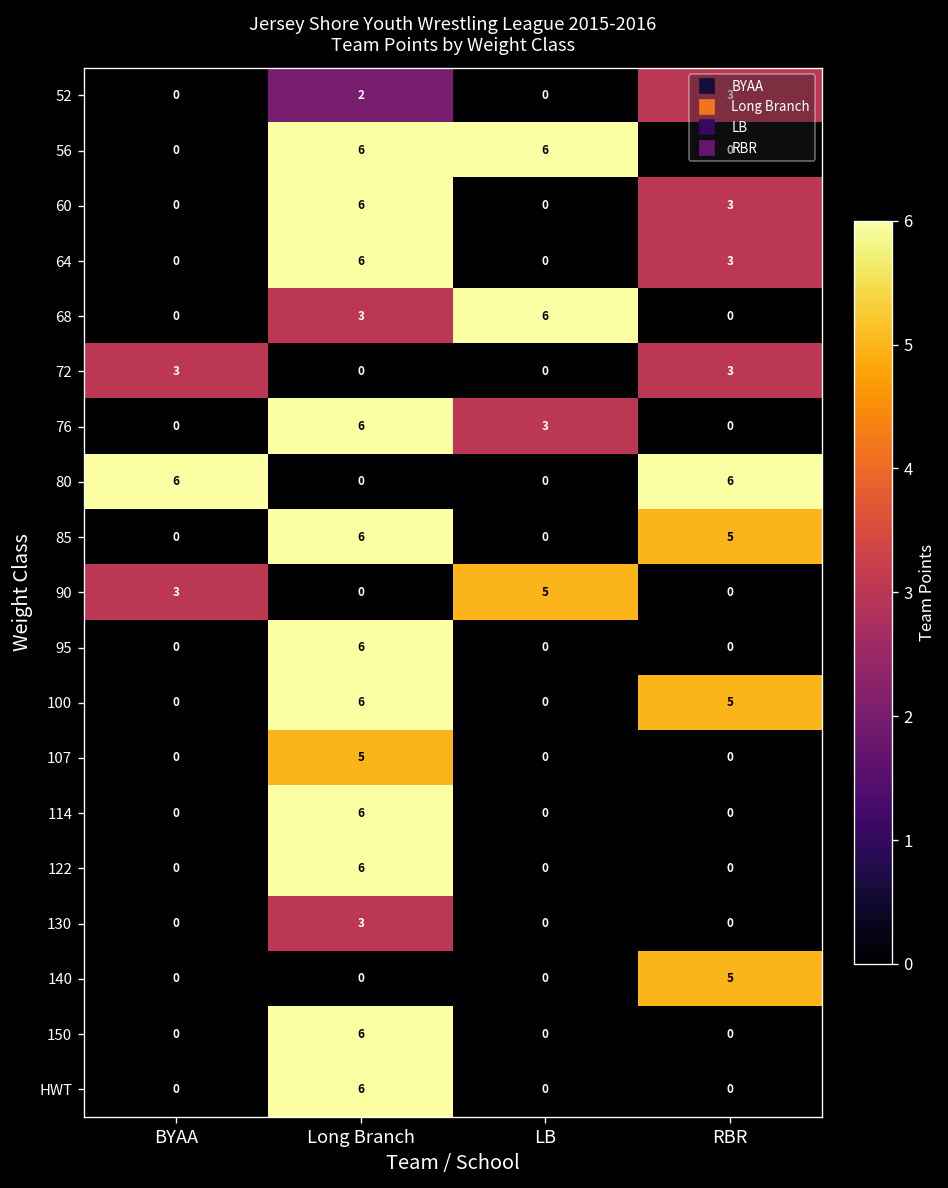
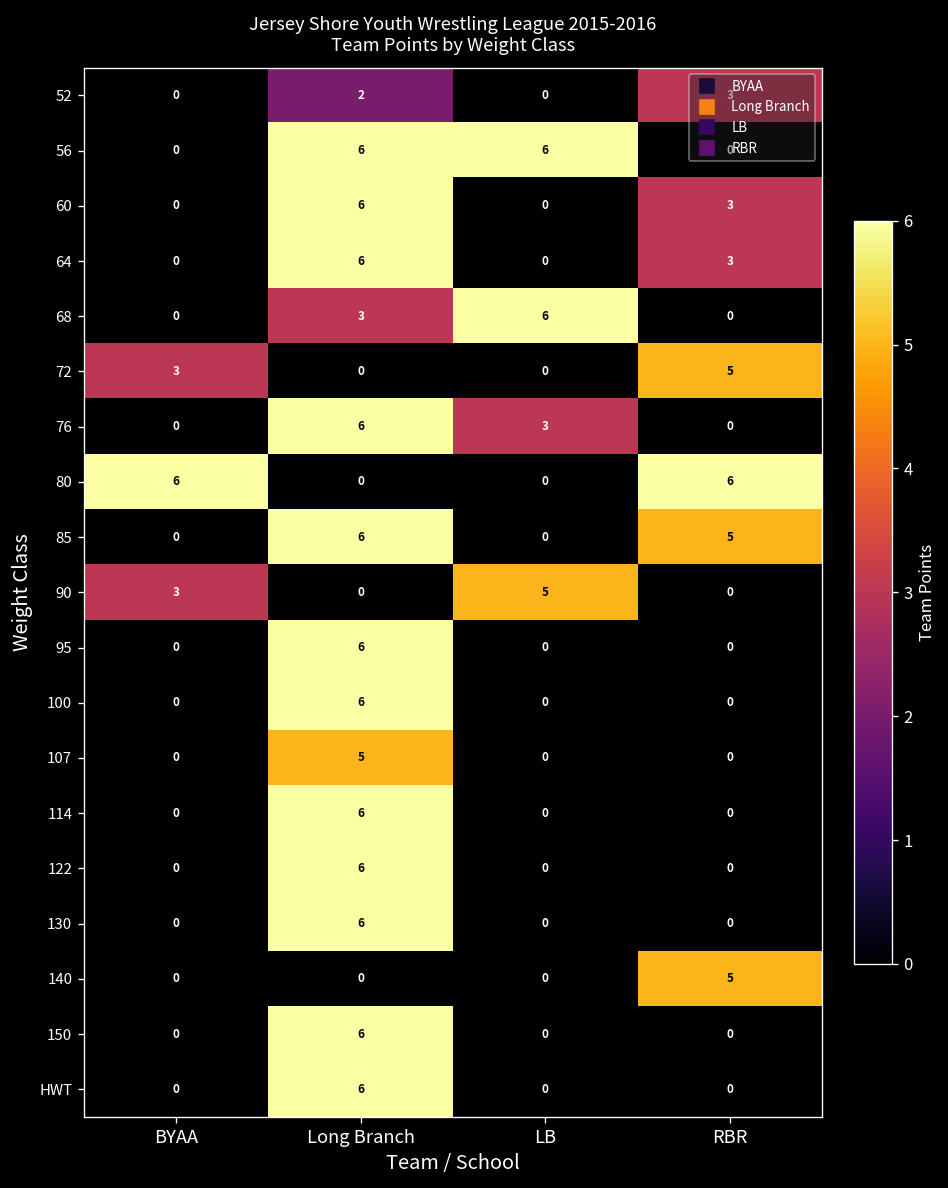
  {
    "52": {
      "BYAA": 0,
      "Long Branch": 2,
      "LB": 0
    },
    "56": {
      "BYAA": 0,
      "Long Branch": 6,
      "LB": 6
    },
    "60": {
      "BYAA": 0,
      "Long Branch": 6,
      "LB": 0,
      "RBR": 3
    },
    "64": {
      "BYAA": 0,
      "Long Branch": 6,
      "LB": 0,
      "RBR": 3
    },
    "68": {
      "BYAA": 0,
      "Long Branch": 3,
      "LB": 6,
      "RBR": 0
    },
    "72": {
      "BYAA": 3,
      "Long Branch": 0,
      "LB": 0,
-     "RBR": 3
+     "RBR": 5
    },
    "76": {
      "BYAA": 0,
      "Long Branch": 6,
      "LB": 3,
      "RBR": 0
    },
    "80": {
      "BYAA": 6,
      "Long Branch": 0,
      "LB": 0,
      "RBR": 6
    },
    "85": {
      "BYAA": 0,
      "Long Branch": 6,
      "LB": 0,
      "RBR": 5
    },
    "90": {
      "BYAA": 3,
      "Long Branch": 0,
      "LB": 5,
      "RBR": 0
    },
    "95": {
      "BYAA": 0,
      "Long Branch": 6,
      "LB": 0,
      "RBR": 0
    },
    "100": {
      "BYAA": 0,
      "Long Branch": 6,
      "LB": 0,
-     "RBR": 5
+     "RBR": 0
    },
    "107": {
      "BYAA": 0,
      "Long Branch": 5,
      "LB": 0,
      "RBR": 0
    },
    "114": {
      "BYAA": 0,
      "Long Branch": 6,
      "LB": 0,
      "RBR": 0
    },
    "122": {
      "BYAA": 0,
      "Long Branch": 6,
      "LB": 0,
      "RBR": 0
    },
    "130": {
      "BYAA": 0,
-     "Long Branch": 3,
+     "Long Branch": 6,
      "LB": 0,
      "RBR": 0
    },
    "140": {
      "BYAA": 0,
      "Long Branch": 0,
      "LB": 0,
      "RBR": 5
    },
    "150": {
      "BYAA": 0,
      "Long Branch": 6,
      "LB": 0,
      "RBR": 0
    },
    "HWT": {
      "BYAA": 0,
      "Long Branch": 6,
      "LB": 0,
      "RBR": 0
    }
  }
